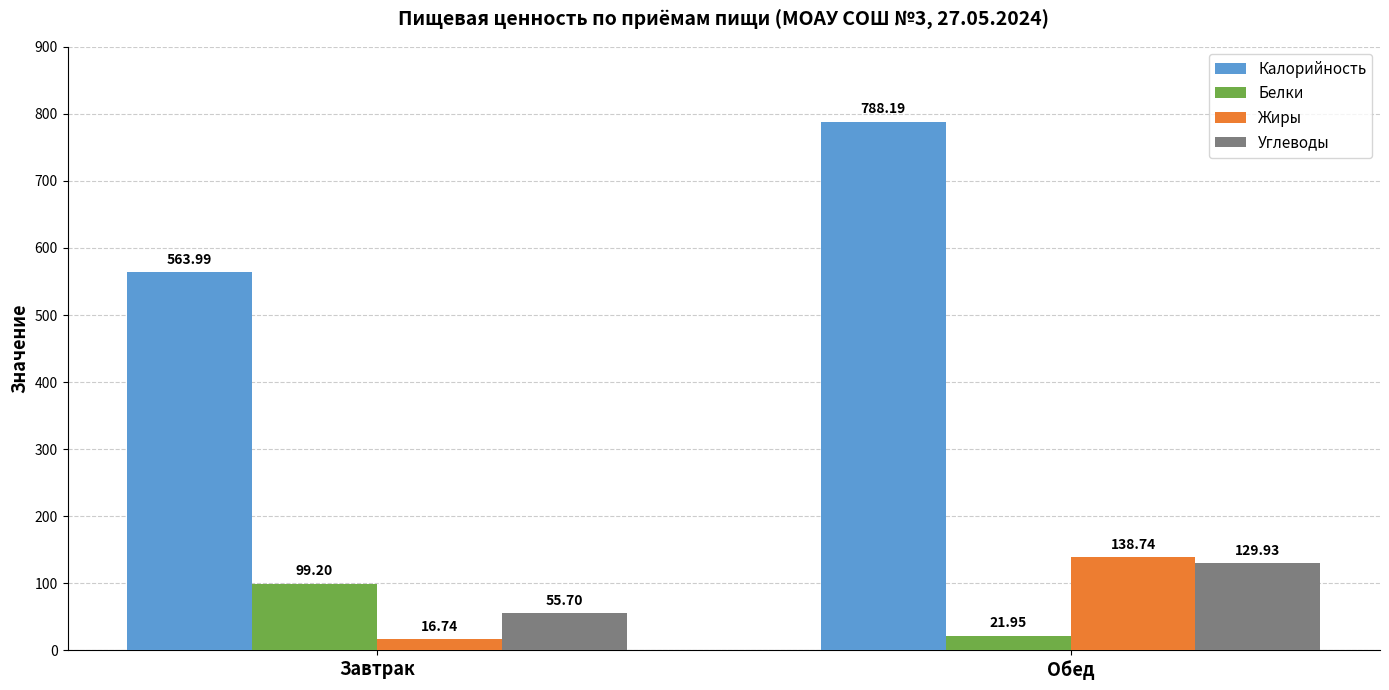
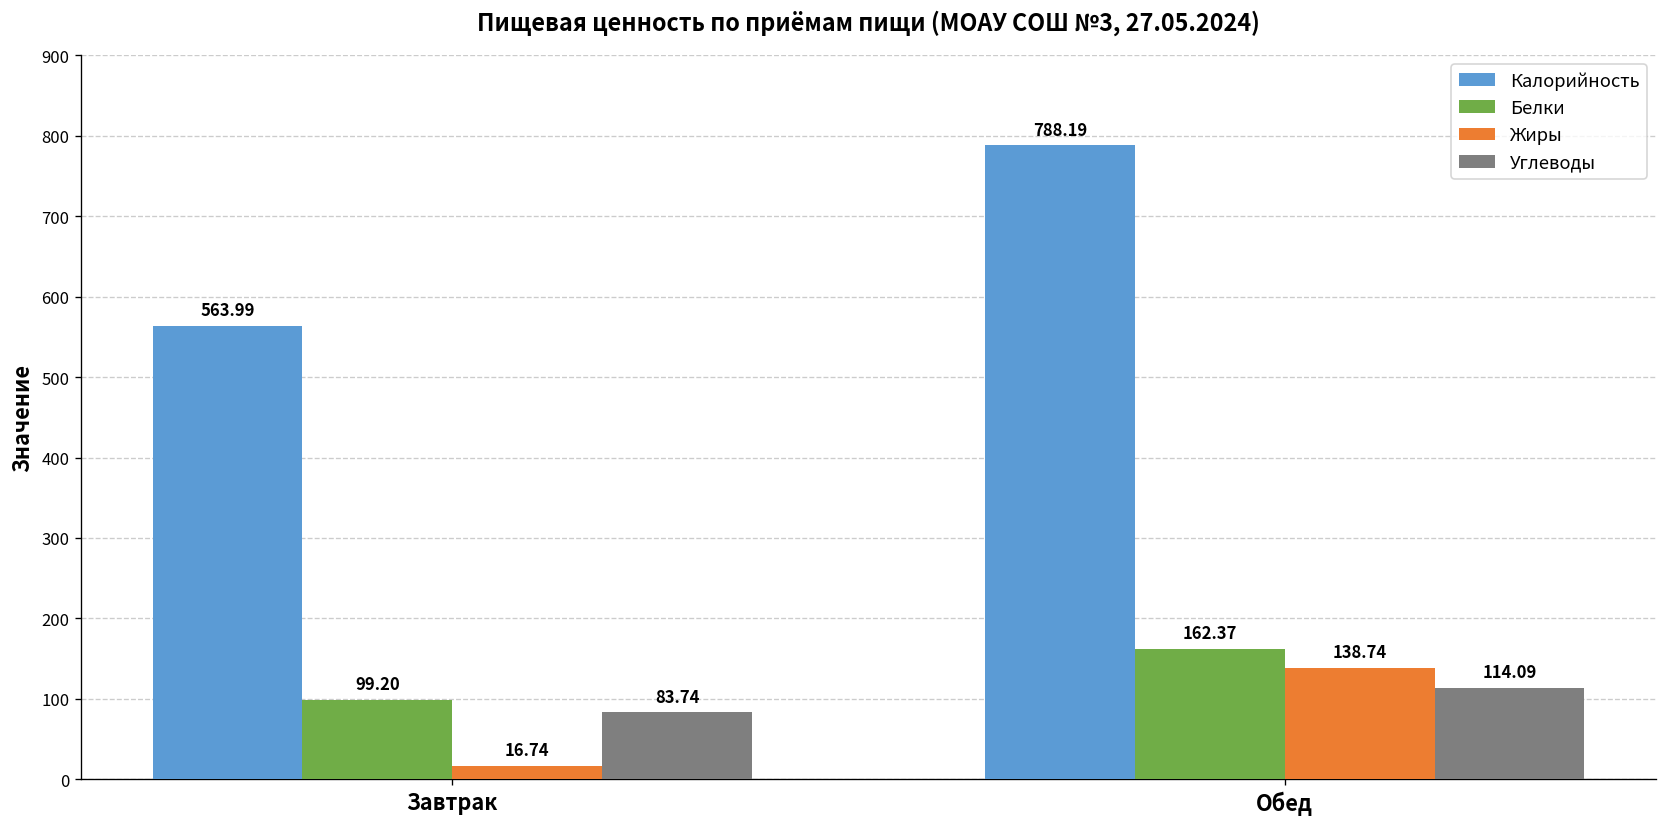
  {
    "Калорийность": {
      "Завтрак": 563.99,
      "Обед": 788.19
    },
    "Белки": {
      "Завтрак": 99.20,
-     "Обед": 21.95
+     "Обед": 162.37
    },
    "Жиры": {
      "Завтрак": 16.74,
      "Обед": 138.74
    },
    "Углеводы": {
-     "Завтрак": 55.70,
-     "Обед": 129.93
+     "Завтрак": 83.74,
+     "Обед": 114.09
    }
  }
